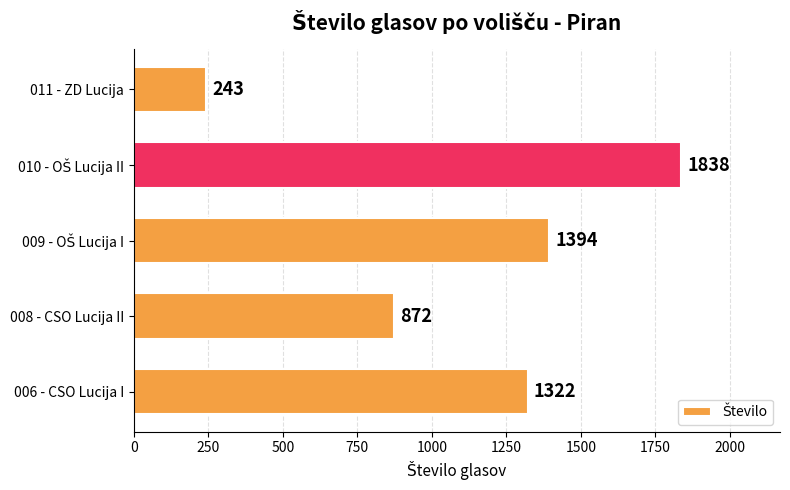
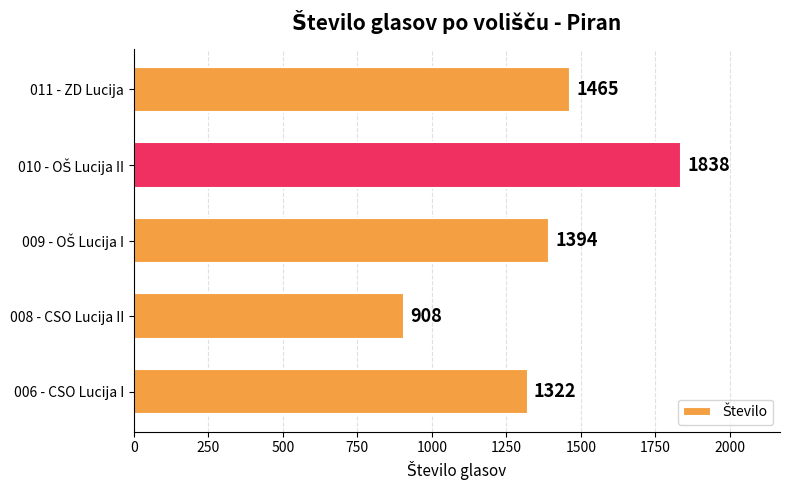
  {
-   "011 - ZD Lucija": 243,
+   "011 - ZD Lucija": 1465,
    "010 - OŠ Lucija II": 1838,
    "009 - OŠ Lucija I": 1394,
-   "008 - CSO Lucija II": 872,
+   "008 - CSO Lucija II": 908,
    "006 - CSO Lucija I": 1322
  }
